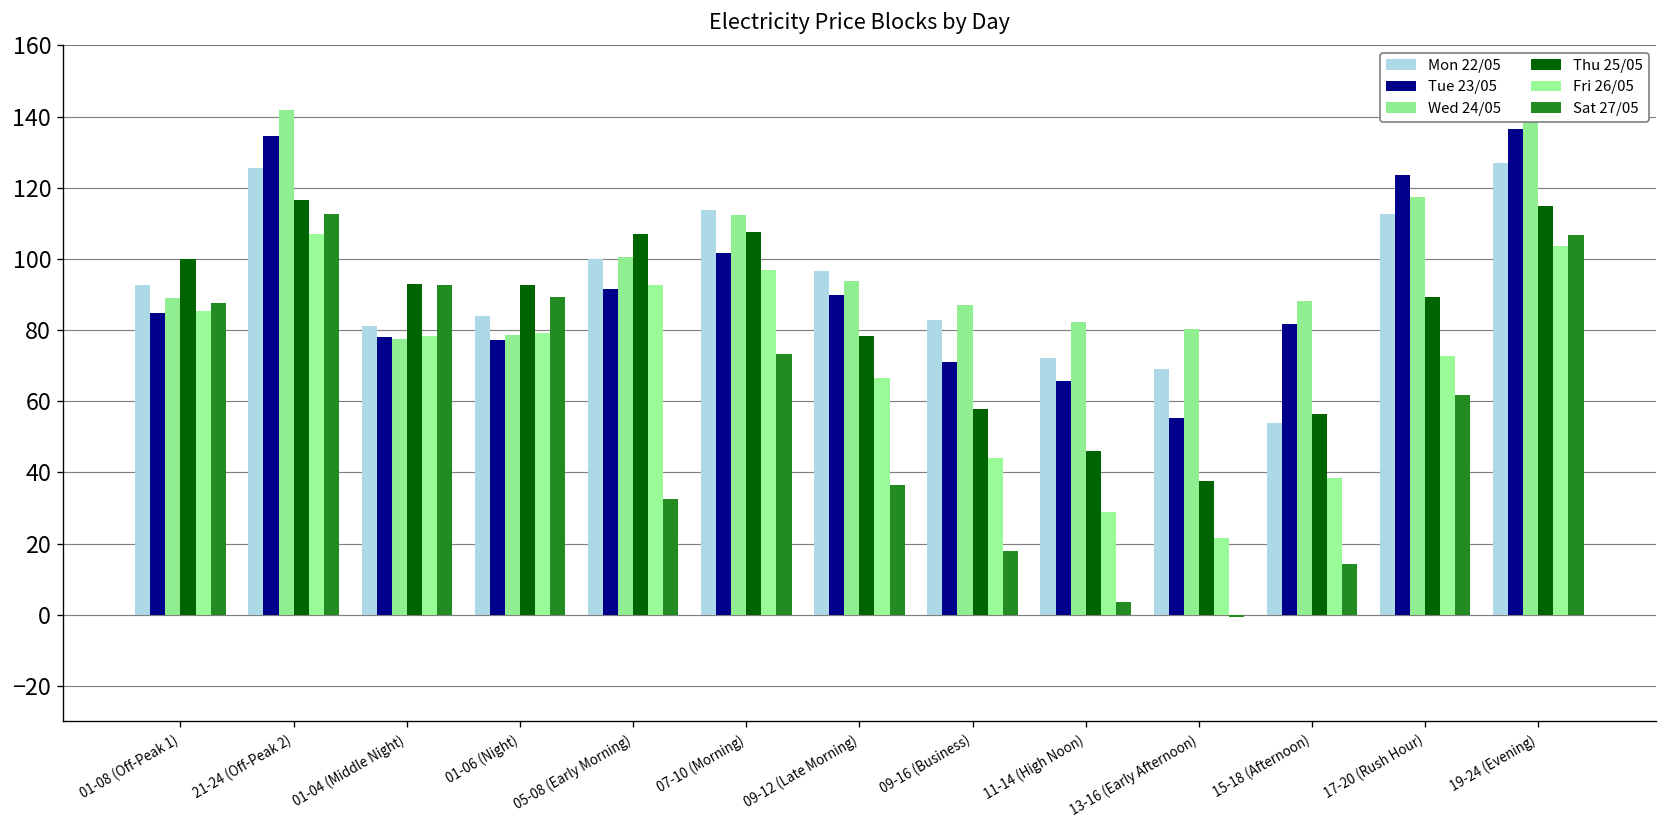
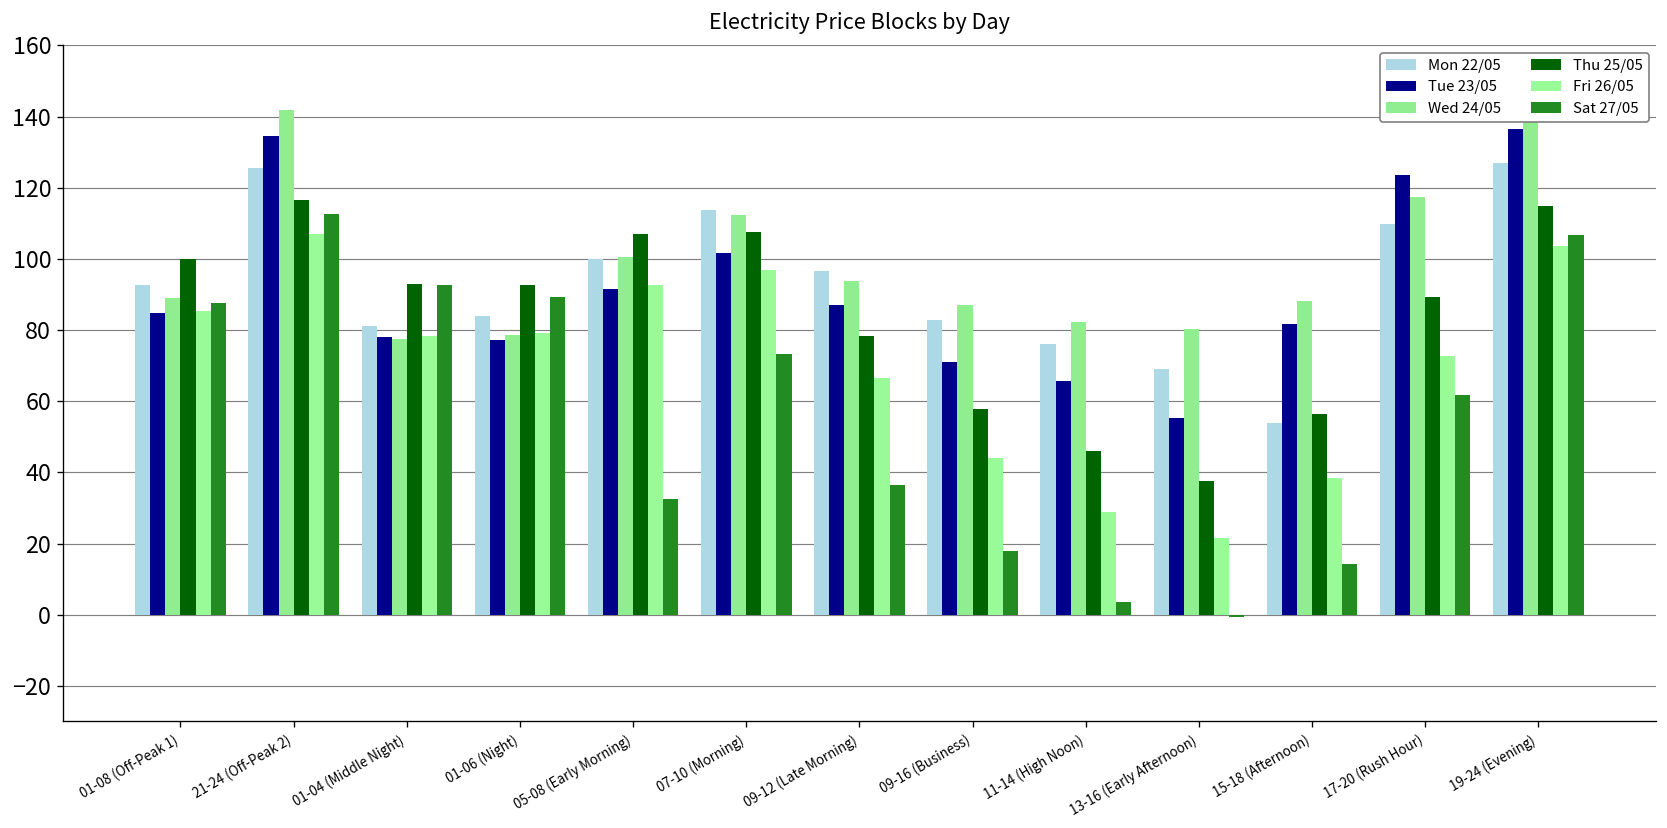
  {
    "Mon 22/05": {
      "01-08 (Off-Peak 1)": 93,
      "21-24 (Off-Peak 2)": 126,
      "01-04 (Middle Night)": 81,
      "01-06 (Night)": 84,
      "05-08 (Early Morning)": 100,
      "07-10 (Morning)": 114,
      "09-12 (Late Morning)": 97,
      "09-16 (Business)": 83,
-     "11-14 (High Noon)": 72,
+     "11-14 (High Noon)": 76,
      "13-16 (Early Afternoon)": 69,
      "15-18 (Afternoon)": 54,
-     "17-20 (Rush Hour)": 113,
+     "17-20 (Rush Hour)": 110,
      "19-24 (Evening)": 127
    },
    "Tue 23/05": {
      "01-08 (Off-Peak 1)": 85,
      "21-24 (Off-Peak 2)": 135,
      "01-04 (Middle Night)": 78,
      "01-06 (Night)": 77,
      "05-08 (Early Morning)": 92,
      "07-10 (Morning)": 102,
-     "09-12 (Late Morning)": 90,
+     "09-12 (Late Morning)": 87,
      "09-16 (Business)": 71,
      "11-14 (High Noon)": 66,
      "13-16 (Early Afternoon)": 55,
      "15-18 (Afternoon)": 82,
      "17-20 (Rush Hour)": 124,
      "19-24 (Evening)": 137
    },
    "Thu 25/05": {
      "01-08 (Off-Peak 1)": 100,
      "21-24 (Off-Peak 2)": 116,
      "01-04 (Middle Night)": 93,
      "01-06 (Night)": 93,
      "05-08 (Early Morning)": 107,
      "07-10 (Morning)": 107,
      "09-12 (Late Morning)": 78,
      "09-16 (Business)": 58,
      "11-14 (High Noon)": 46,
      "13-16 (Early Afternoon)": 37,
      "15-18 (Afternoon)": 56,
      "17-20 (Rush Hour)": 89,
      "19-24 (Evening)": 115
    },
    "Sat 27/05": {
      "01-08 (Off-Peak 1)": 88,
      "21-24 (Off-Peak 2)": 113,
      "01-04 (Middle Night)": 93,
      "01-06 (Night)": 89,
      "05-08 (Early Morning)": 32,
      "07-10 (Morning)": 73,
      "09-12 (Late Morning)": 36,
      "09-16 (Business)": 18,
      "11-14 (High Noon)": 4,
      "15-18 (Afternoon)": 14,
      "17-20 (Rush Hour)": 62,
      "19-24 (Evening)": 107
    }
  }
